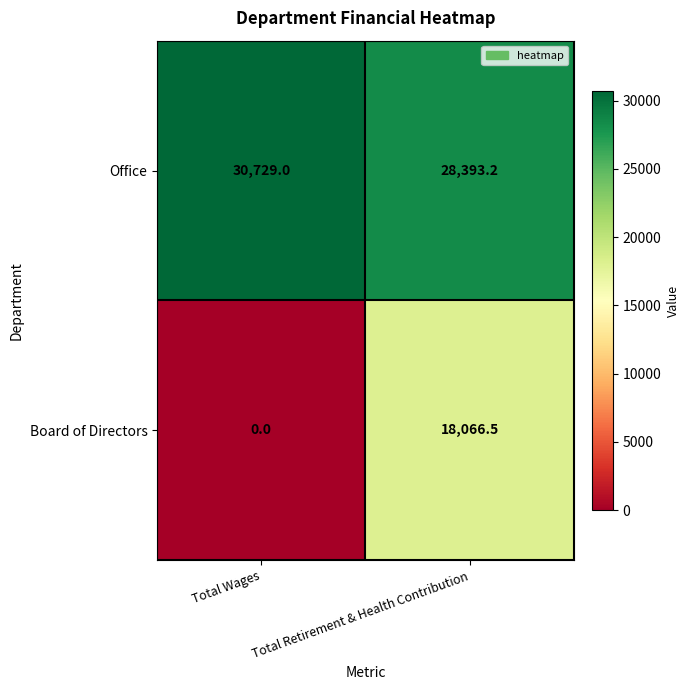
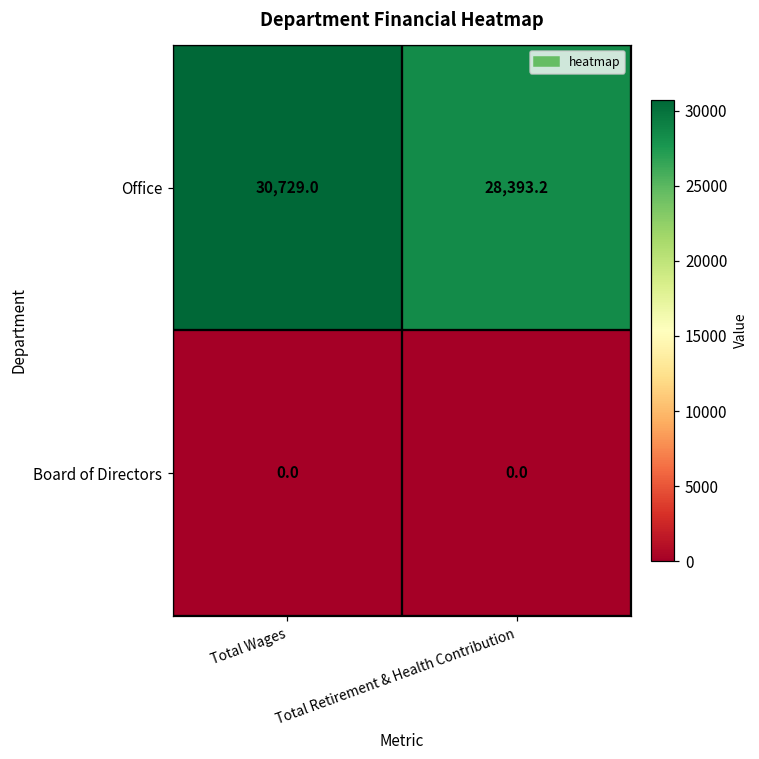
  {
    "Office": {
      "Total Wages": "30,729.0",
      "Total Retirement & Health Contribution": "28,393.2"
    },
    "Board of Directors": {
      "Total Wages": "0.0",
-     "Total Retirement & Health Contribution": "18,066.5"
+     "Total Retirement & Health Contribution": "0.0"
    }
  }
